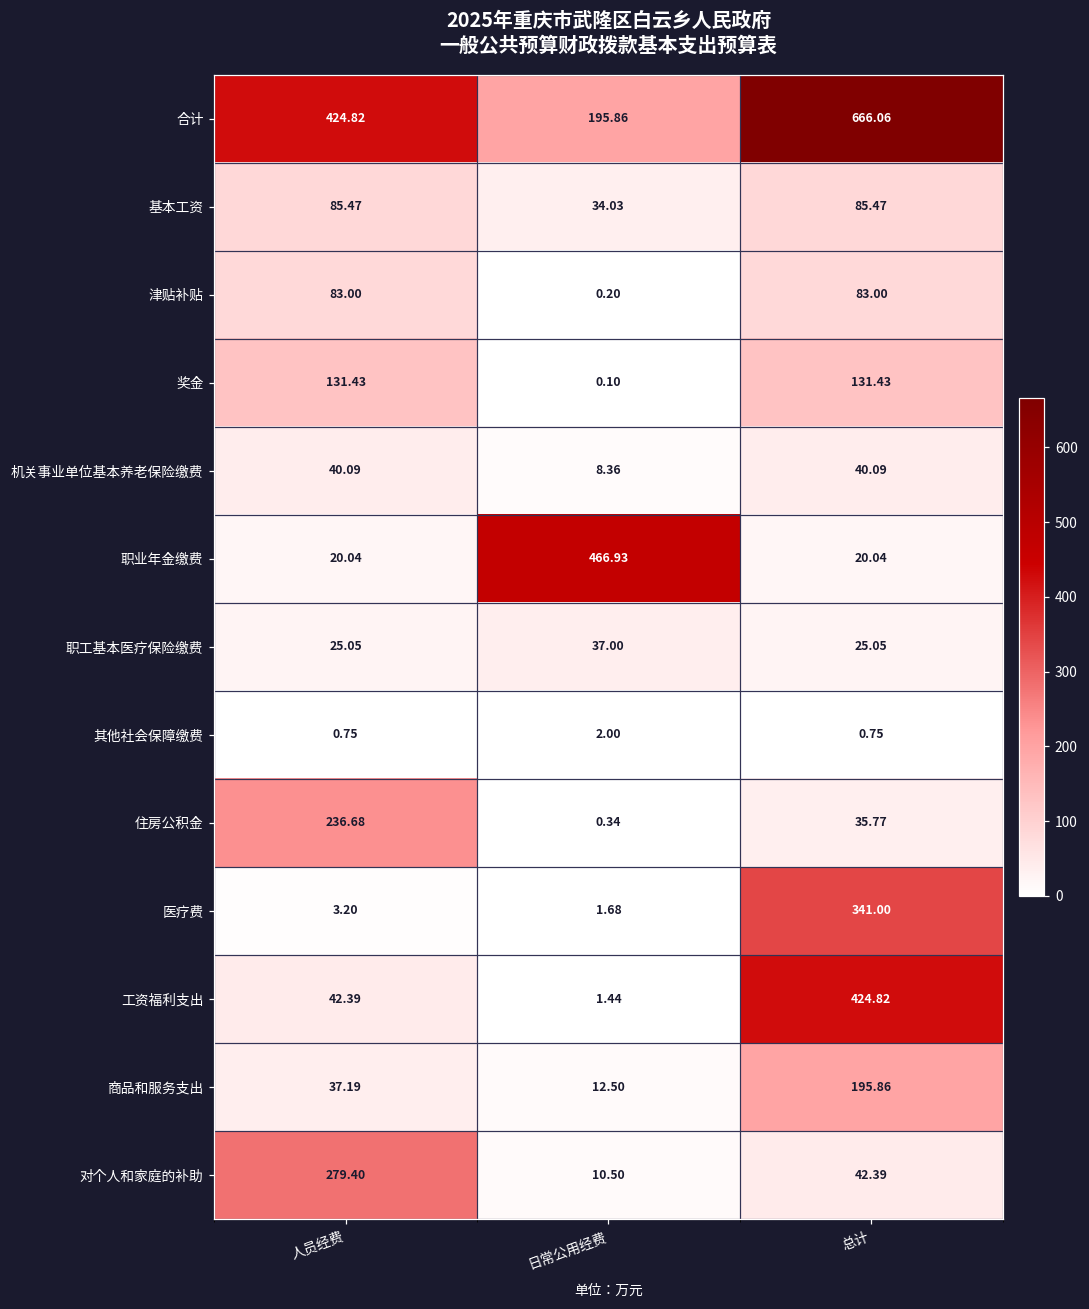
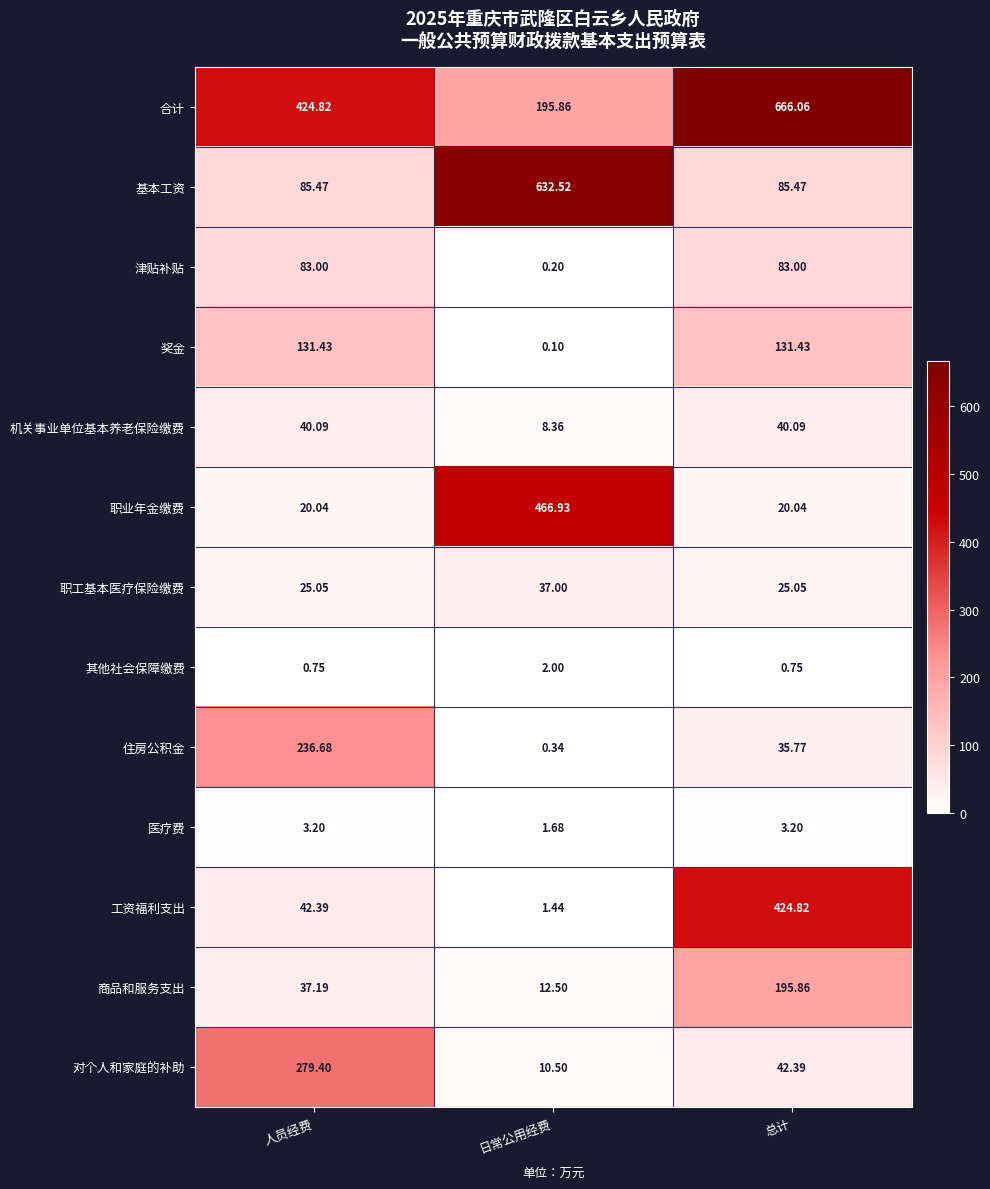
  {
    "合计": {
      "人员经费": 424.82,
      "日常公用经费": 195.86,
      "总计": 666.06
    },
    "基本工资": {
      "人员经费": 85.47,
-     "日常公用经费": 34.03,
+     "日常公用经费": 632.52,
      "总计": 85.47
    },
    "津贴补贴": {
      "人员经费": 83.00,
      "日常公用经费": 0.20,
      "总计": 83.00
    },
    "奖金": {
      "人员经费": 131.43,
      "日常公用经费": 0.10,
      "总计": 131.43
    },
    "机关事业单位基本养老保险缴费": {
      "人员经费": 40.09,
      "日常公用经费": 8.36,
      "总计": 40.09
    },
    "职业年金缴费": {
      "人员经费": 20.04,
      "日常公用经费": 466.93,
      "总计": 20.04
    },
    "职工基本医疗保险缴费": {
      "人员经费": 25.05,
      "日常公用经费": 37.00,
      "总计": 25.05
    },
    "其他社会保障缴费": {
      "人员经费": 0.75,
      "日常公用经费": 2.00,
      "总计": 0.75
    },
    "住房公积金": {
      "人员经费": 236.68,
      "日常公用经费": 0.34,
      "总计": 35.77
    },
    "医疗费": {
      "人员经费": 3.20,
      "日常公用经费": 1.68,
-     "总计": 341.00
+     "总计": 3.20
    },
    "工资福利支出": {
      "人员经费": 42.39,
      "日常公用经费": 1.44,
      "总计": 424.82
    },
    "商品和服务支出": {
      "人员经费": 37.19,
      "日常公用经费": 12.50,
      "总计": 195.86
    },
    "对个人和家庭的补助": {
      "人员经费": 279.40,
      "日常公用经费": 10.50,
      "总计": 42.39
    }
  }
